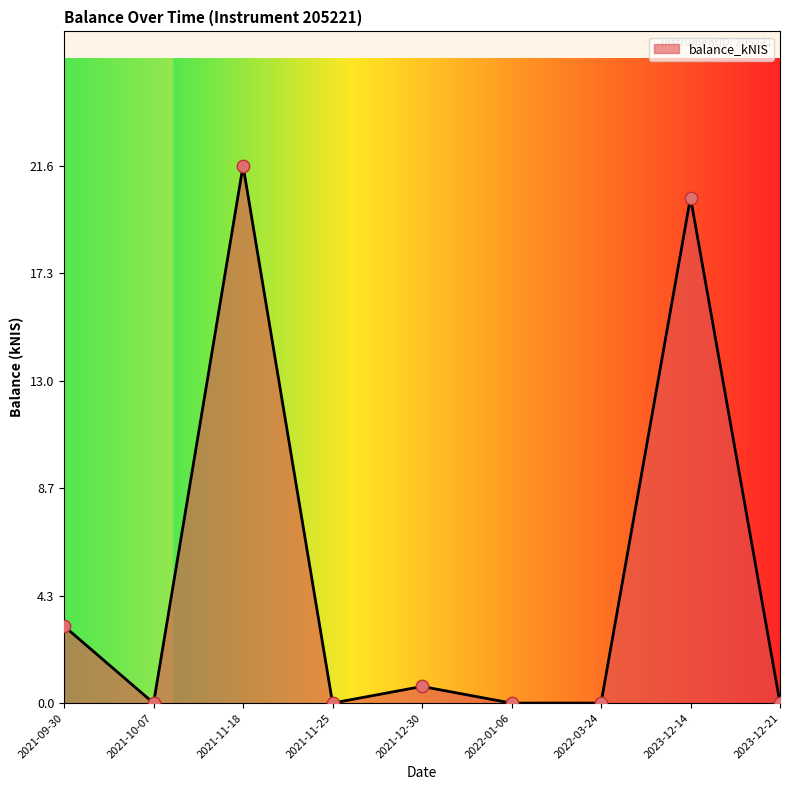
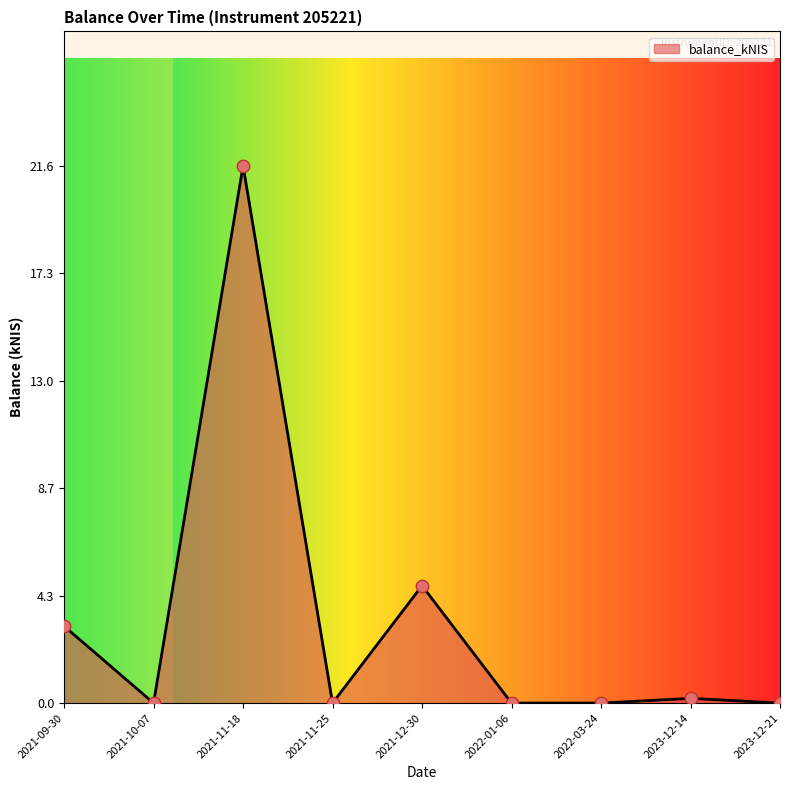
  {
    "2021-09-30": 3.1,
    "2021-10-07": 0.0,
    "2021-11-18": 21.7,
    "2021-11-25": 0.0,
-   "2021-12-30": 0.7,
+   "2021-12-30": 4.7,
    "2022-01-06": 0.0,
    "2022-03-24": 0.0,
-   "2023-12-14": 20.4,
+   "2023-12-14": 0.2,
    "2023-12-21": 0.0
  }
